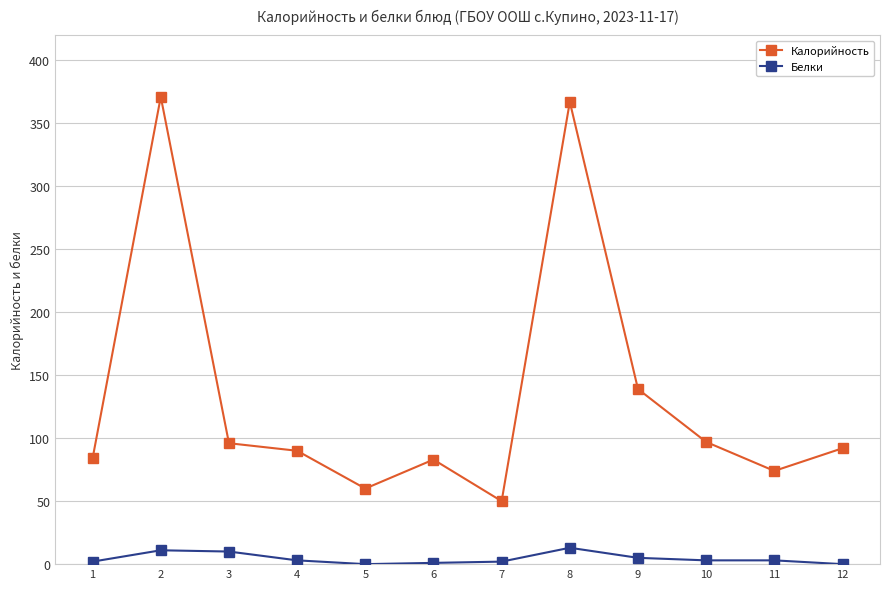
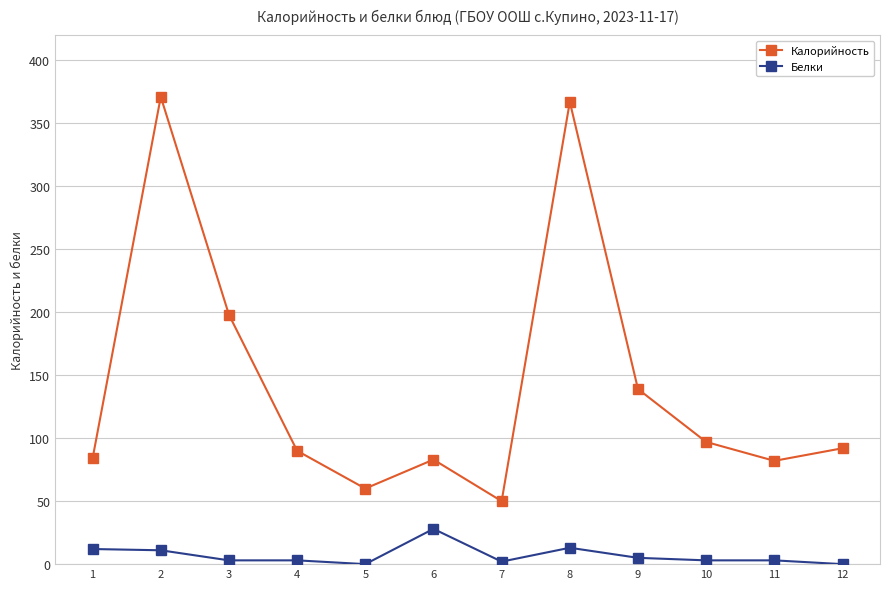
  {
    "Калорийность": {
      "1": 84,
      "2": 371,
-     "3": 96,
+     "3": 198,
      "4": 90,
      "5": 60,
      "6": 83,
      "7": 50,
      "8": 367,
      "9": 139,
      "10": 97,
-     "11": 74,
+     "11": 82,
      "12": 92
    },
    "Белки": {
-     "1": 2,
+     "1": 12,
      "2": 11,
-     "3": 10,
+     "3": 3,
      "4": 3,
      "5": 0,
-     "6": 1,
+     "6": 28,
      "7": 2,
      "8": 13,
      "9": 5,
      "10": 3,
      "11": 3,
      "12": 0
    }
  }
